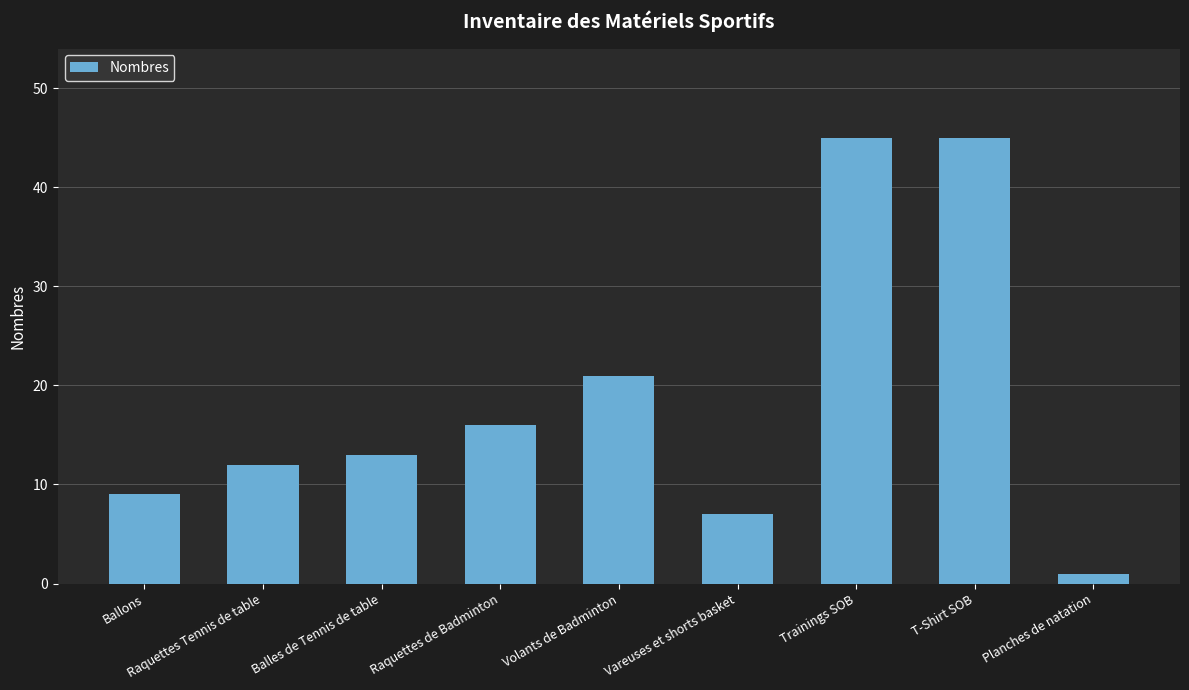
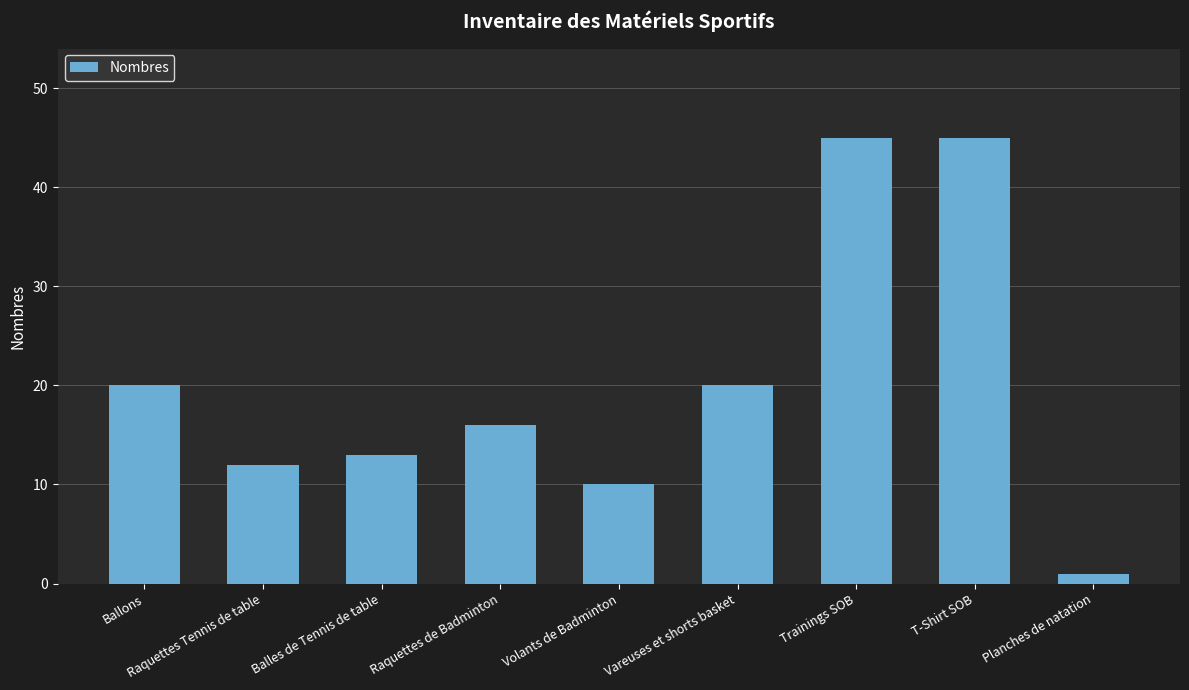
  {
-   "Ballons": 9,
+   "Ballons": 20,
    "Raquettes Tennis de table": 12,
    "Balles de Tennis de table": 13,
    "Raquettes de Badminton": 16,
-   "Volants de Badminton": 21,
-   "Vareuses et shorts basket": 7,
+   "Volants de Badminton": 10,
+   "Vareuses et shorts basket": 20,
    "Trainings SOB": 45,
    "T-Shirt SOB": 45,
    "Planches de natation": 1
  }
